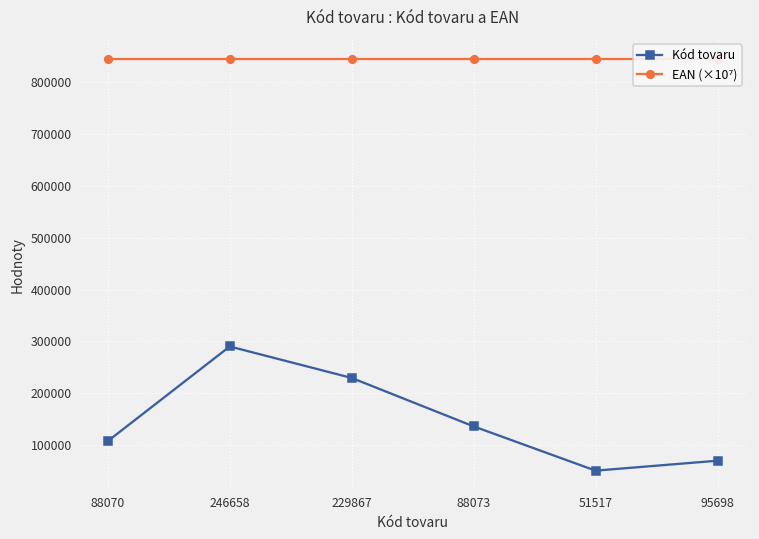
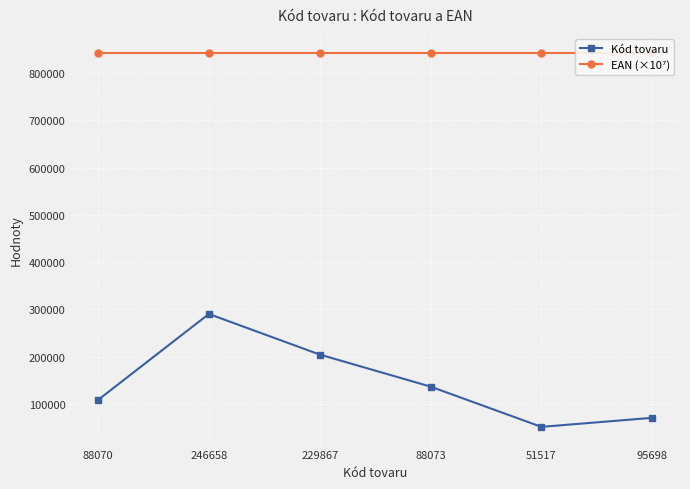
  {
    "Kód tovaru": {
      "88070": 110000,
      "246658": 290000,
-     "229867": 230000,
+     "229867": 200000,
      "88073": 140000,
      "51517": 50000,
      "95698": 70000
    },
    "EAN (×10⁷)": {
      "88070": 840000,
      "246658": 840000,
      "229867": 840000,
      "88073": 840000,
      "51517": 840000
    }
  }
